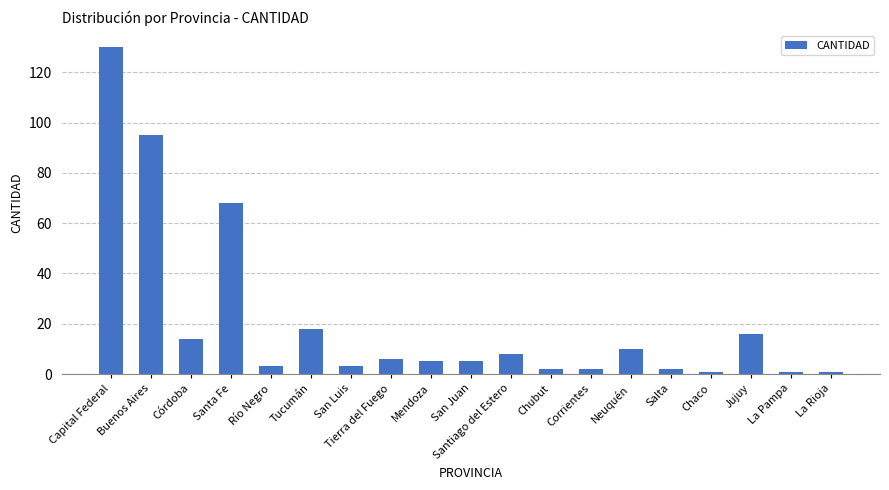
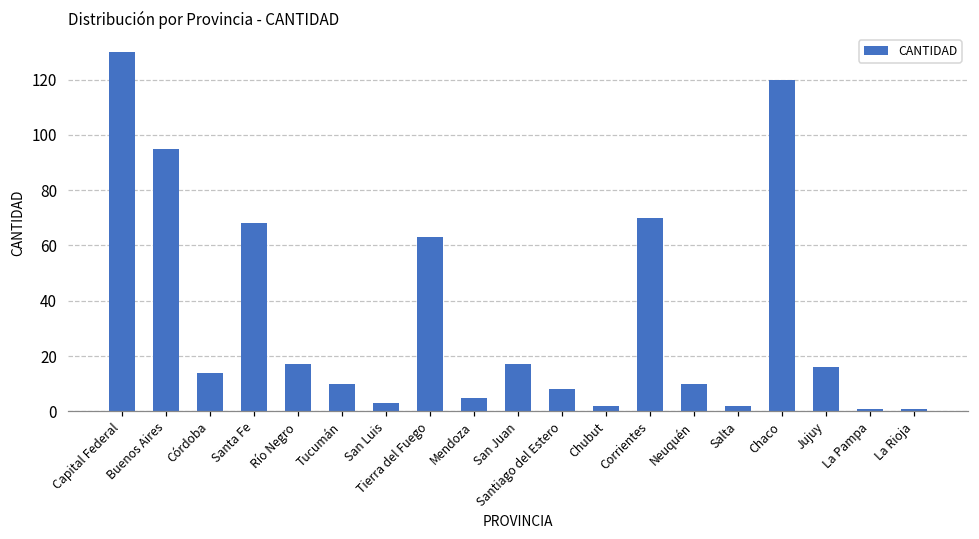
  {
    "Capital Federal": 130,
    "Buenos Aires": 95,
    "Córdoba": 14,
    "Santa Fe": 68,
-   "Río Negro": 3,
-   "Tucumán": 18,
+   "Río Negro": 17,
+   "Tucumán": 10,
    "San Luis": 3,
-   "Tierra del Fuego": 6,
+   "Tierra del Fuego": 63,
    "Mendoza": 5,
-   "San Juan": 5,
+   "San Juan": 17,
    "Santiago del Estero": 8,
    "Chubut": 2,
-   "Corrientes": 2,
+   "Corrientes": 70,
    "Neuquén": 10,
    "Salta": 2,
-   "Chaco": 1,
+   "Chaco": 120,
    "Jujuy": 16,
    "La Pampa": 1,
    "La Rioja": 1
  }
